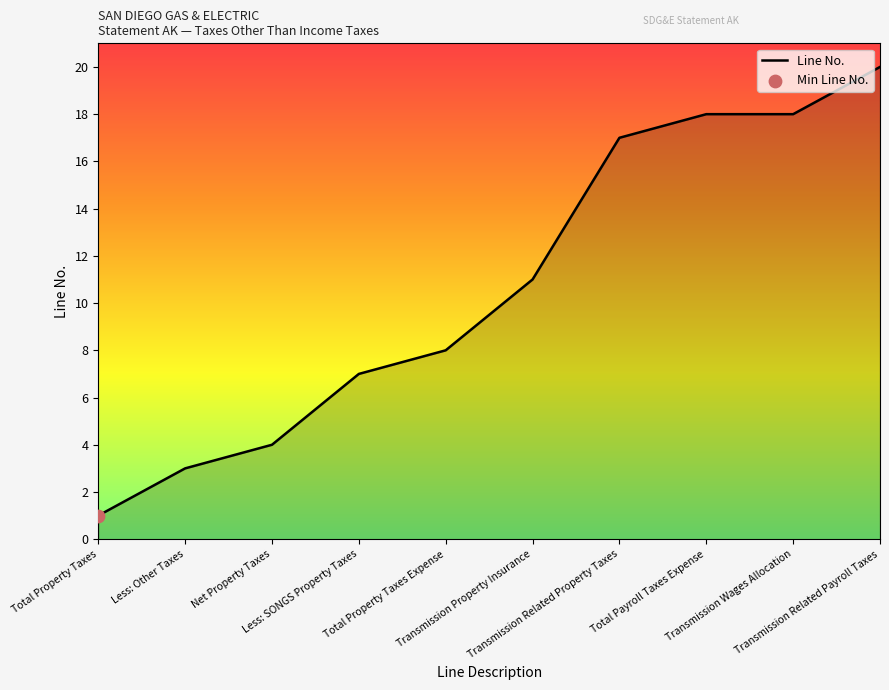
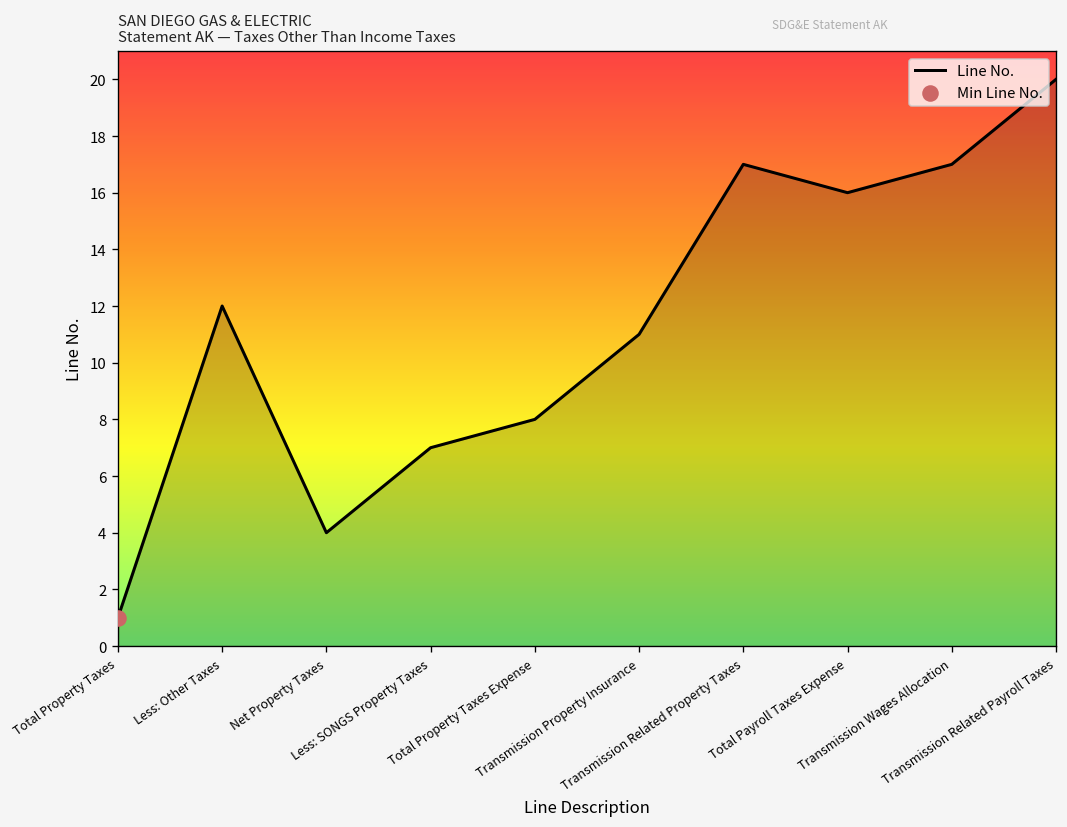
  {
    "Line No.": {
-     "Less: Other Taxes": 3,
+     "Less: Other Taxes": 12,
      "Net Property Taxes": 4,
      "Less: SONGS Property Taxes": 7,
      "Total Property Taxes Expense": 8,
      "Transmission Property Insurance": 11,
      "Transmission Related Property Taxes": 17,
-     "Total Payroll Taxes Expense": 18,
-     "Transmission Wages Allocation": 18,
+     "Total Payroll Taxes Expense": 16,
+     "Transmission Wages Allocation": 17,
      "Transmission Related Payroll Taxes": 20
    }
  }
